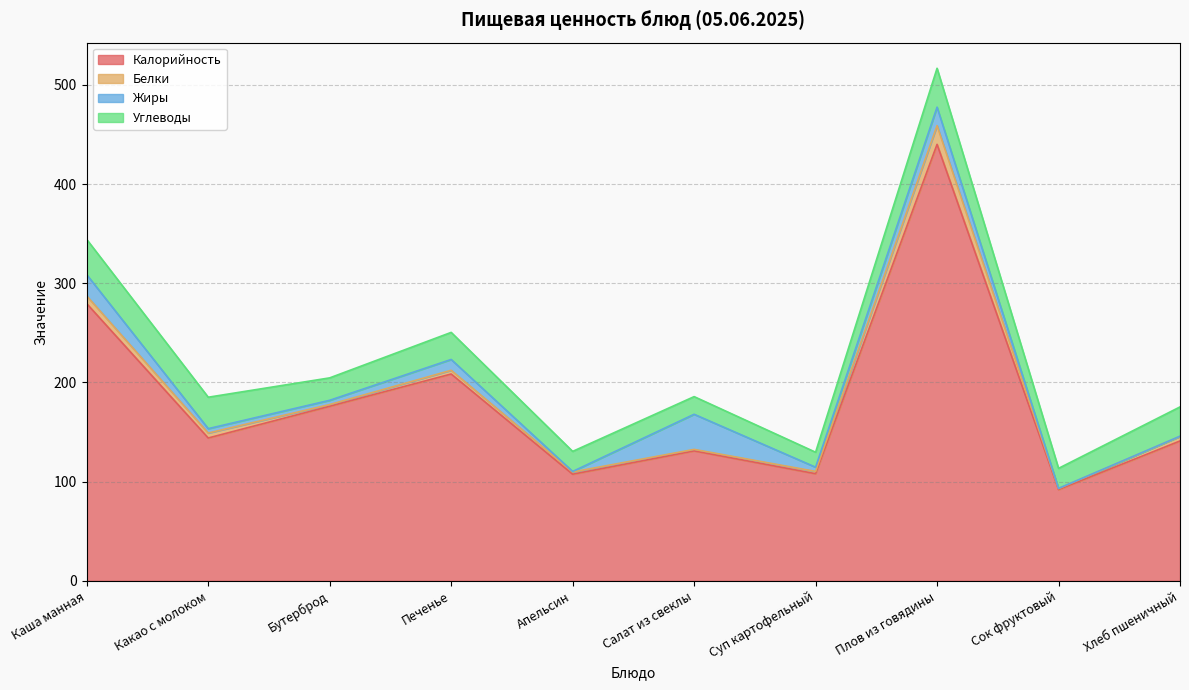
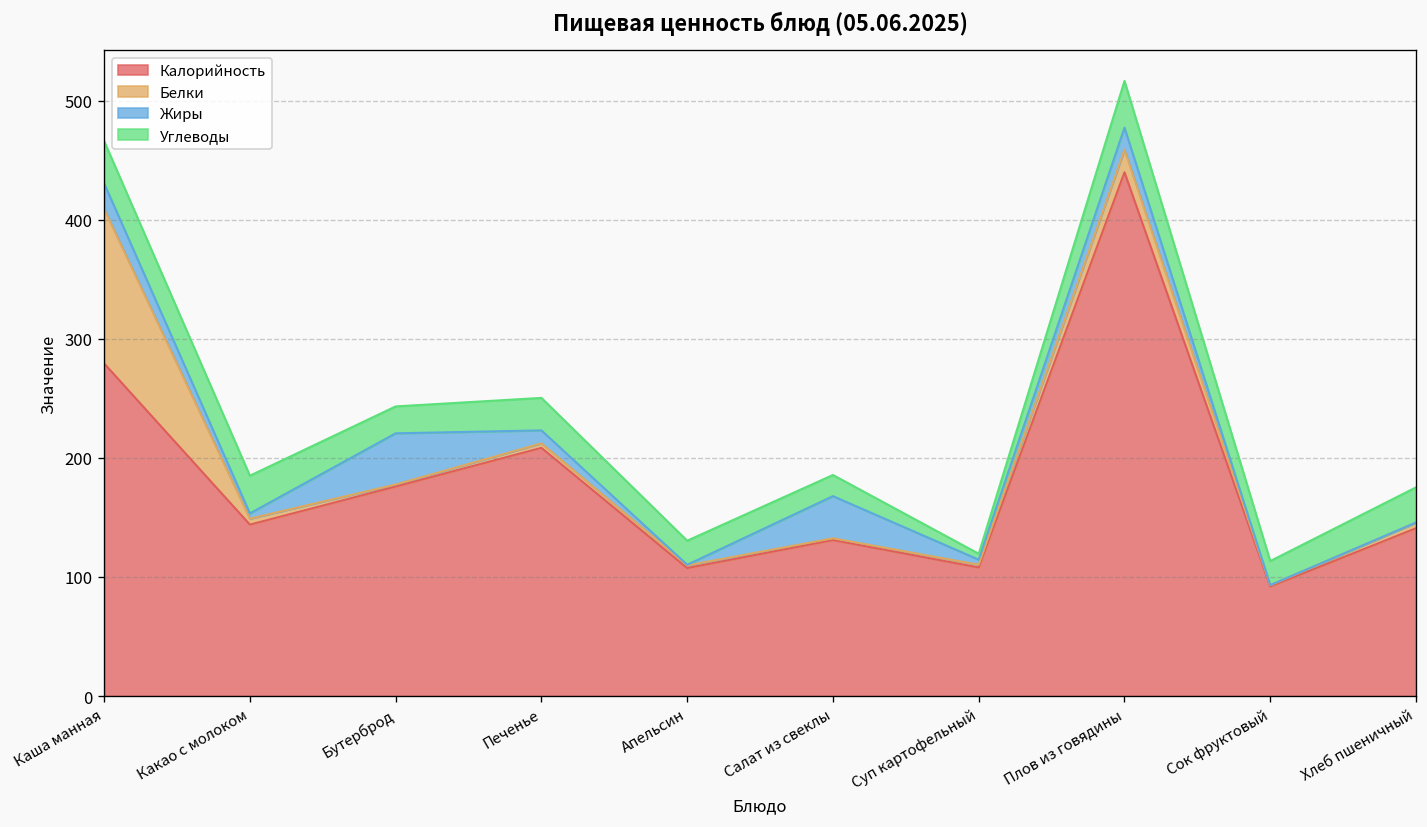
  {
    "Калорийность": {
      "Каша манная": 280,
      "Какао с молоком": 140,
      "Печенье": 210,
      "Плов из говядины": 440,
      "Хлеб пшеничный": 140
    },
    "Белки": {
-     "Каша манная": 10,
+     "Каша манная": 130,
      "Какао с молоком": 10,
      "Печенье": 0,
      "Плов из говядины": 20
    },
    "Жиры": {
      "Каша манная": 20,
      "Какао с молоком": 0,
-     "Бутерброд": 0,
+     "Бутерброд": 40,
      "Печенье": 10,
      "Салат из свеклы": 40,
      "Суп картофельный": 0,
      "Плов из говядины": 20
    },
    "Углеводы": {
      "Каша манная": 40,
      "Какао с молоком": 30,
      "Бутерброд": 20,
      "Печенье": 30,
      "Апельсин": 20,
      "Салат из свеклы": 20,
-     "Суп картофельный": 20,
+     "Суп картофельный": 10,
      "Плов из говядины": 40,
      "Сок фруктовый": 20,
      "Хлеб пшеничный": 30
    }
  }
